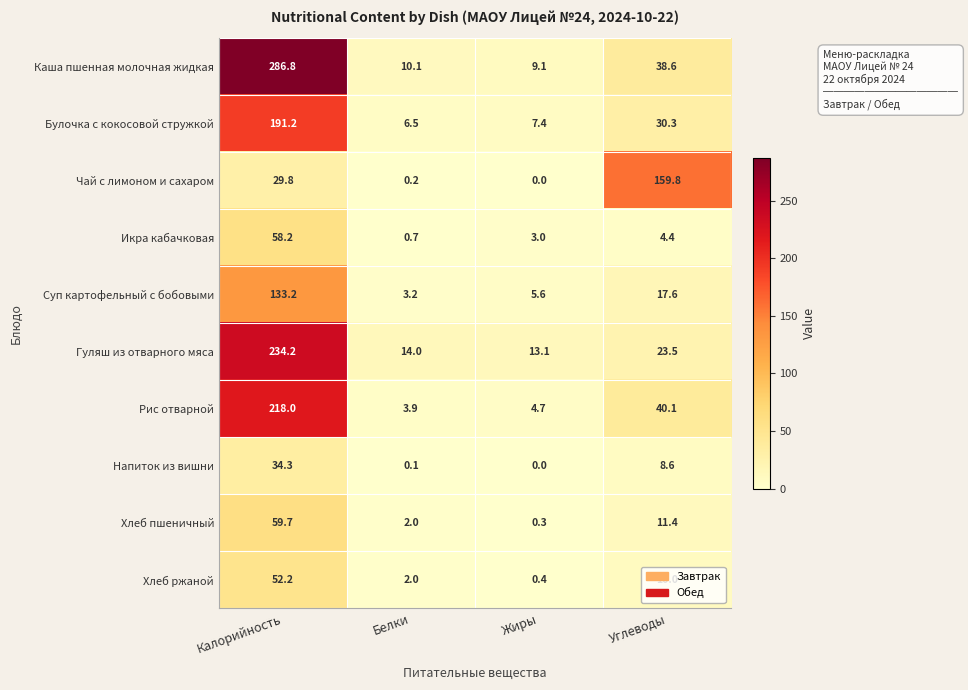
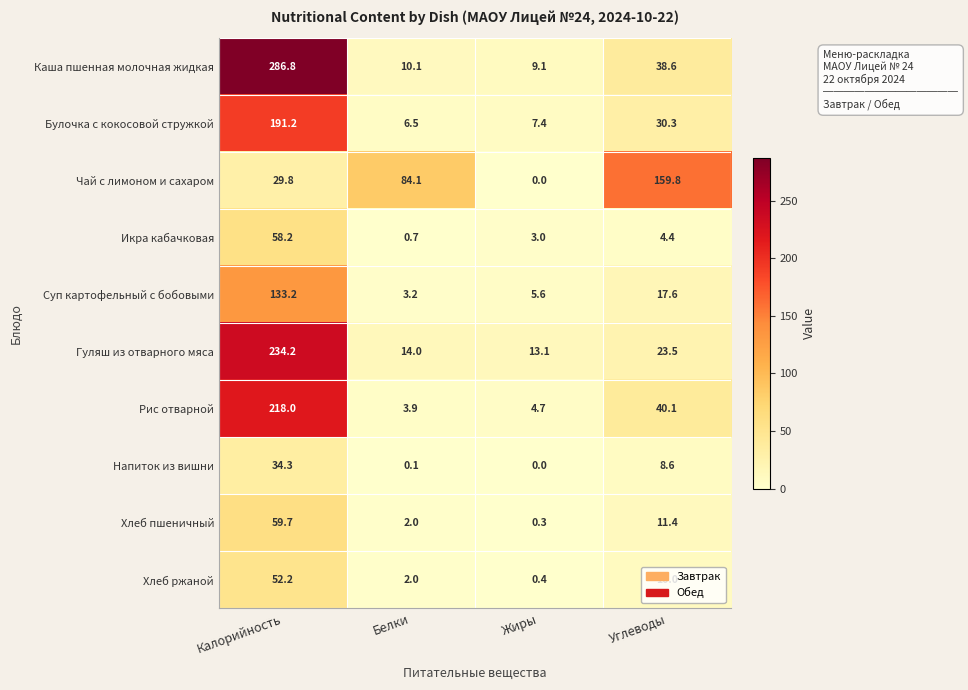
  {
    "Каша пшенная молочная жидкая": {
      "Калорийность": 286.8,
      "Белки": 10.1,
      "Жиры": 9.1,
      "Углеводы": 38.6
    },
    "Булочка с кокосовой стружкой": {
      "Калорийность": 191.2,
      "Белки": 6.5,
      "Жиры": 7.4,
      "Углеводы": 30.3
    },
    "Чай с лимоном и сахаром": {
      "Калорийность": 29.8,
-     "Белки": 0.2,
+     "Белки": 84.1,
      "Жиры": 0.0,
      "Углеводы": 159.8
    },
    "Икра кабачковая": {
      "Калорийность": 58.2,
      "Белки": 0.7,
      "Жиры": 3.0,
      "Углеводы": 4.4
    },
    "Суп картофельный с бобовыми": {
      "Калорийность": 133.2,
      "Белки": 3.2,
      "Жиры": 5.6,
      "Углеводы": 17.6
    },
    "Гуляш из отварного мяса": {
      "Калорийность": 234.2,
      "Белки": 14.0,
      "Жиры": 13.1,
      "Углеводы": 23.5
    },
    "Рис отварной": {
      "Калорийность": 218.0,
      "Белки": 3.9,
      "Жиры": 4.7,
      "Углеводы": 40.1
    },
    "Напиток из вишни": {
      "Калорийность": 34.3,
      "Белки": 0.1,
      "Жиры": 0.0,
      "Углеводы": 8.6
    },
    "Хлеб пшеничный": {
      "Калорийность": 59.7,
      "Белки": 2.0,
      "Жиры": 0.3,
      "Углеводы": 11.4
    },
    "Хлеб ржаной": {
      "Калорийность": 52.2,
      "Белки": 2.0,
      "Жиры": 0.4
    }
  }
